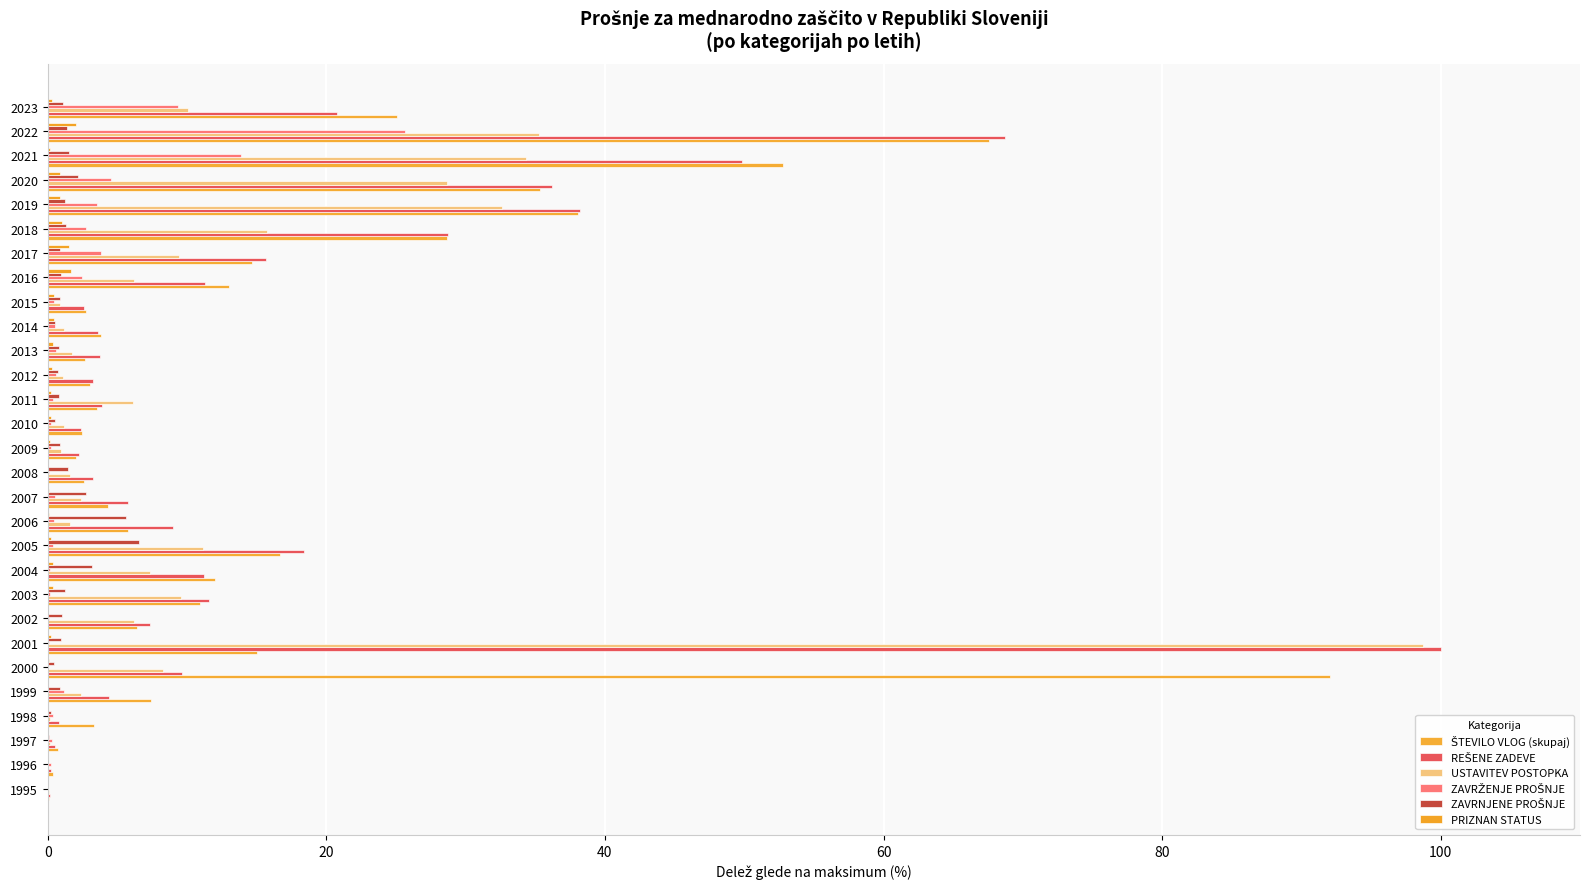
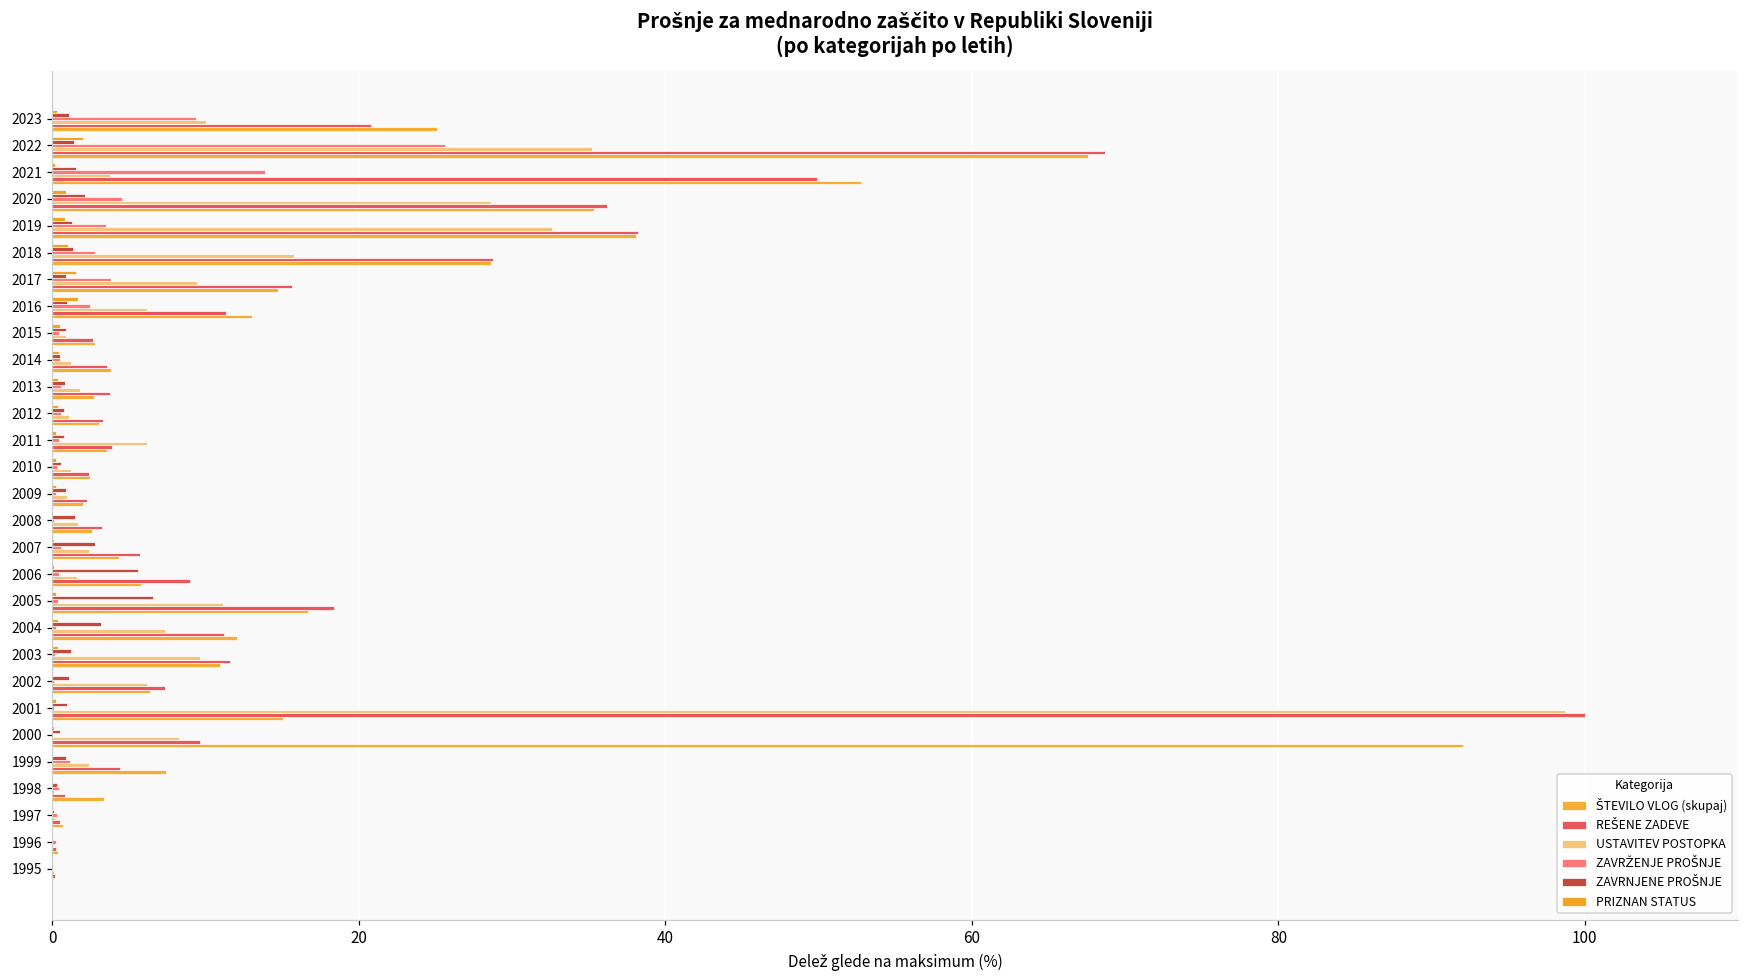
  {
    "USTAVITEV POSTOPKA": {
      "2023": 10.0,
      "2022": 35.2,
-     "2021": 34.3,
+     "2021": 3.8,
      "2020": 28.6,
      "2019": 32.6,
      "2018": 15.8,
      "2017": 9.5,
      "2016": 6.2,
      "2015": 0.9,
      "2014": 1.2,
      "2013": 1.8,
      "2012": 1.1,
      "2011": 6.2,
      "2010": 1.2,
      "2009": 1.0,
      "2008": 1.6,
      "2007": 2.4,
      "2006": 1.6,
      "2005": 11.2,
      "2004": 7.3,
      "2003": 9.6,
      "2002": 6.2,
      "2001": 98.7,
      "2000": 8.3,
      "1999": 2.4
    }
  }
